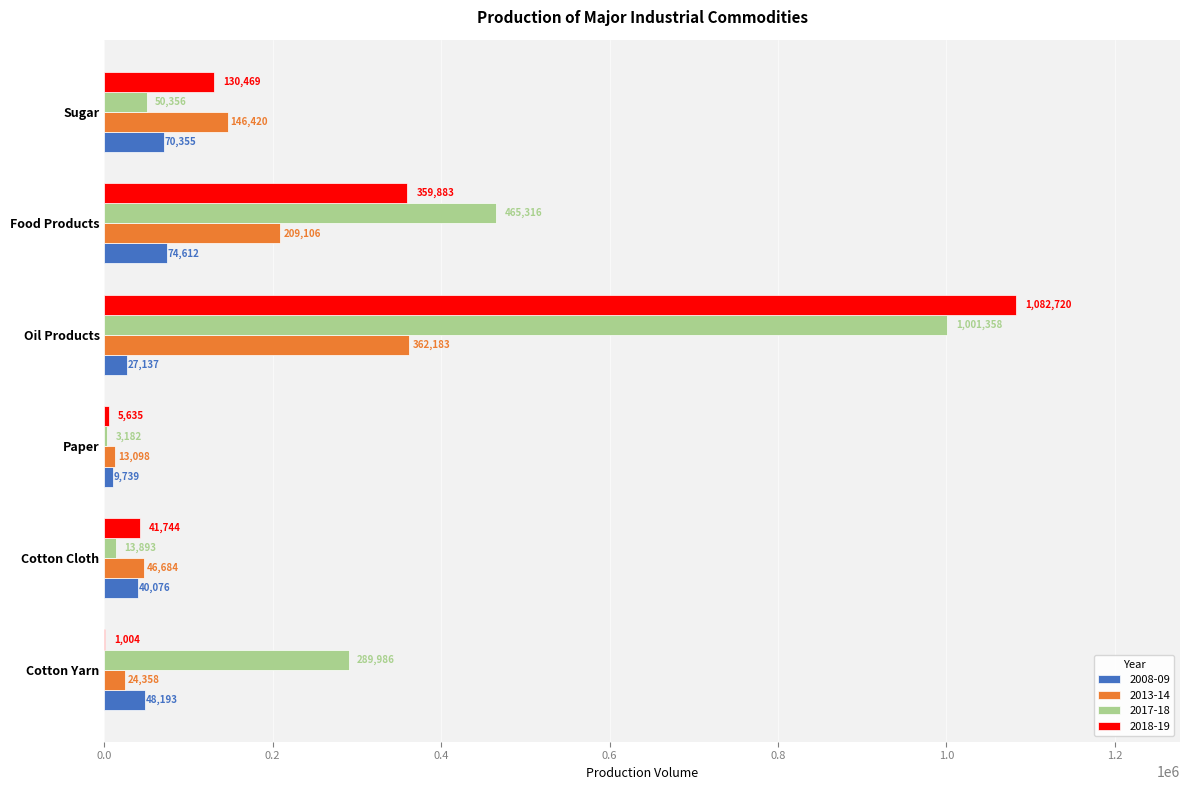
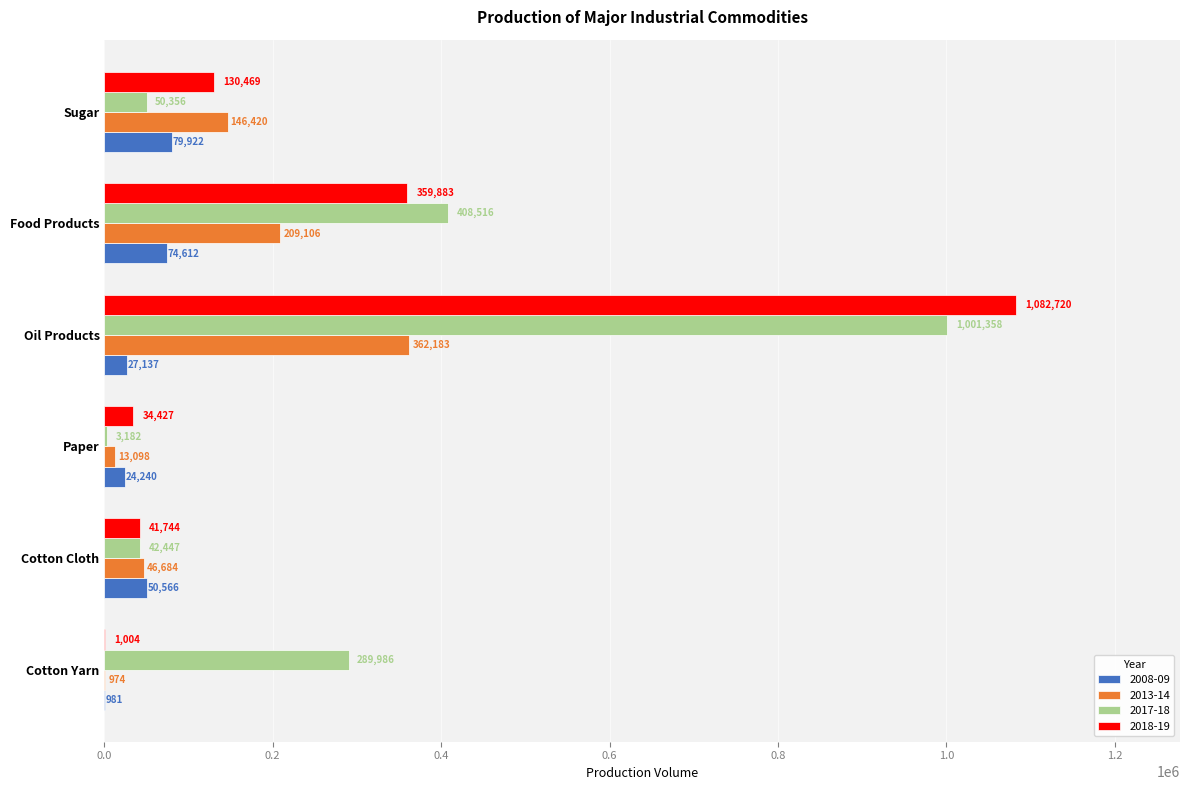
  {
    "2008-09": {
-     "Sugar": "70,355",
+     "Sugar": "79,922",
      "Food Products": "74,612",
      "Oil Products": "27,137",
-     "Paper": "9,739",
-     "Cotton Cloth": "40,076",
-     "Cotton Yarn": "48,193"
+     "Paper": "24,240",
+     "Cotton Cloth": "50,566",
+     "Cotton Yarn": "981"
    },
    "2013-14": {
      "Sugar": "146,420",
      "Food Products": "209,106",
      "Oil Products": "362,183",
      "Paper": "13,098",
      "Cotton Cloth": "46,684",
-     "Cotton Yarn": "24,358"
+     "Cotton Yarn": "974"
    },
    "2017-18": {
      "Sugar": "50,356",
-     "Food Products": "465,316",
+     "Food Products": "408,516",
      "Oil Products": "1,001,358",
      "Paper": "3,182",
-     "Cotton Cloth": "13,893",
+     "Cotton Cloth": "42,447",
      "Cotton Yarn": "289,986"
    },
    "2018-19": {
      "Sugar": "130,469",
      "Food Products": "359,883",
      "Oil Products": "1,082,720",
-     "Paper": "5,635",
+     "Paper": "34,427",
      "Cotton Cloth": "41,744",
      "Cotton Yarn": "1,004"
    }
  }
